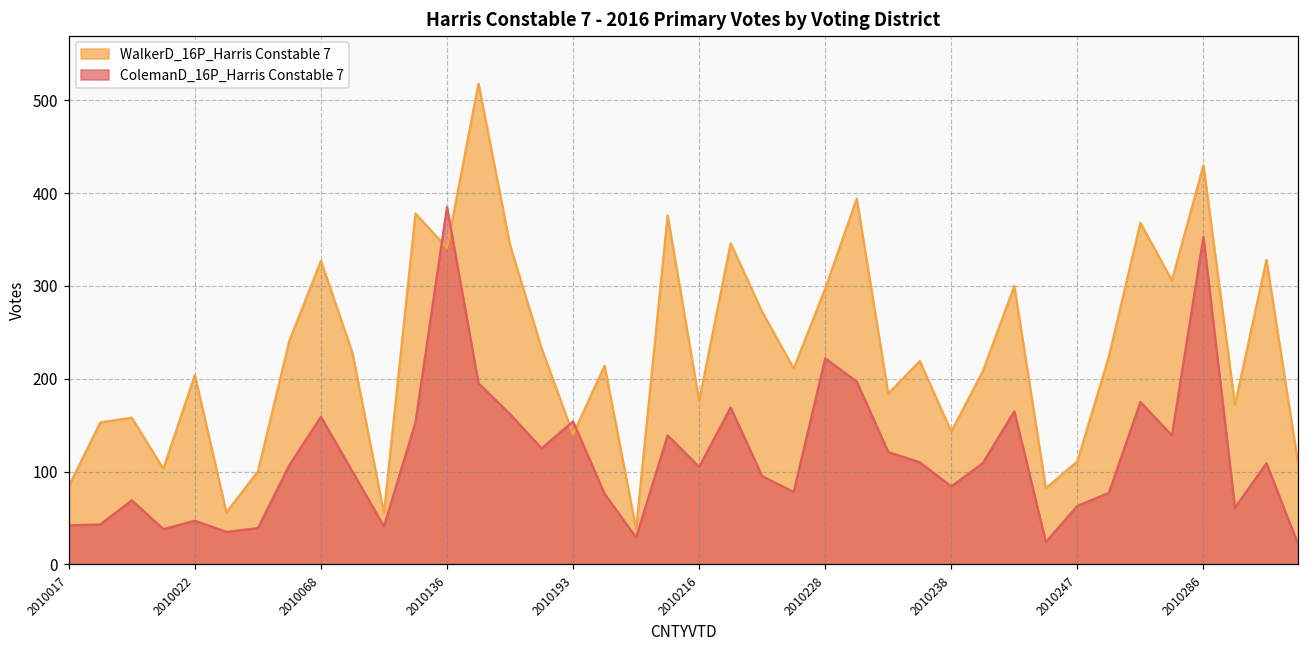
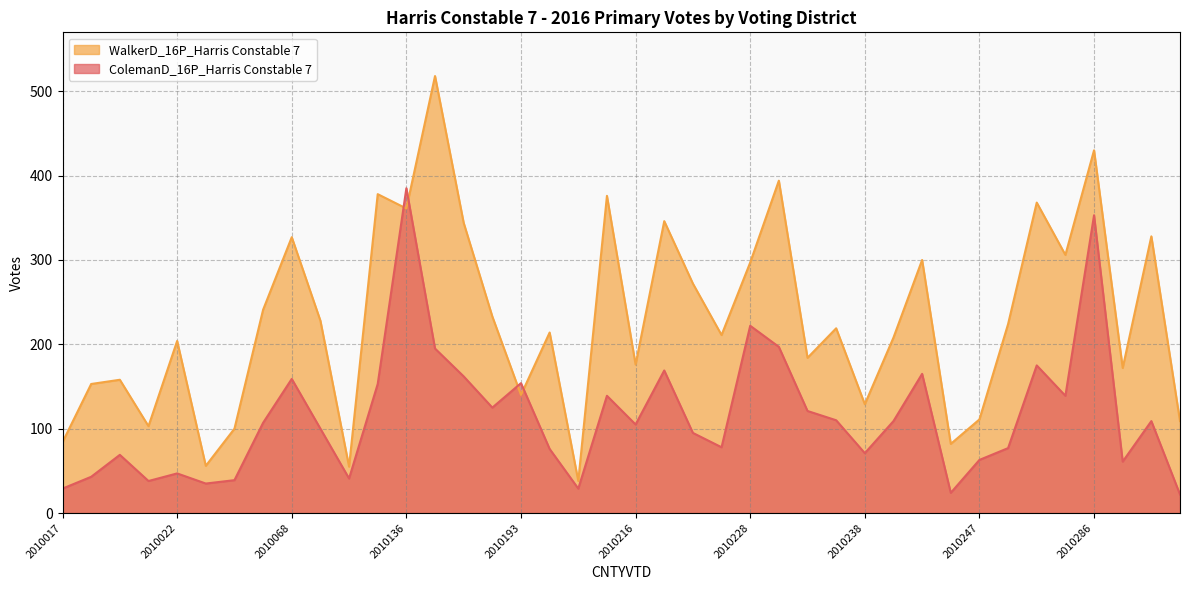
  {
    "WalkerD_16P_Harris Constable 7": {
      "2010017": 80,
      "2010022": 200,
      "2010068": 330,
-     "2010136": 340,
+     "2010136": 360,
      "2010193": 140,
      "2010216": 180,
      "2010228": 300,
-     "2010238": 140,
+     "2010238": 130,
      "2010247": 110,
      "2010286": 430
    },
    "ColemanD_16P_Harris Constable 7": {
-     "2010017": 40,
+     "2010017": 30,
      "2010022": 50,
      "2010068": 160,
      "2010136": 390,
      "2010193": 150,
      "2010216": 110,
      "2010228": 220,
-     "2010238": 80,
+     "2010238": 70,
      "2010247": 60,
      "2010286": 350
    }
  }
